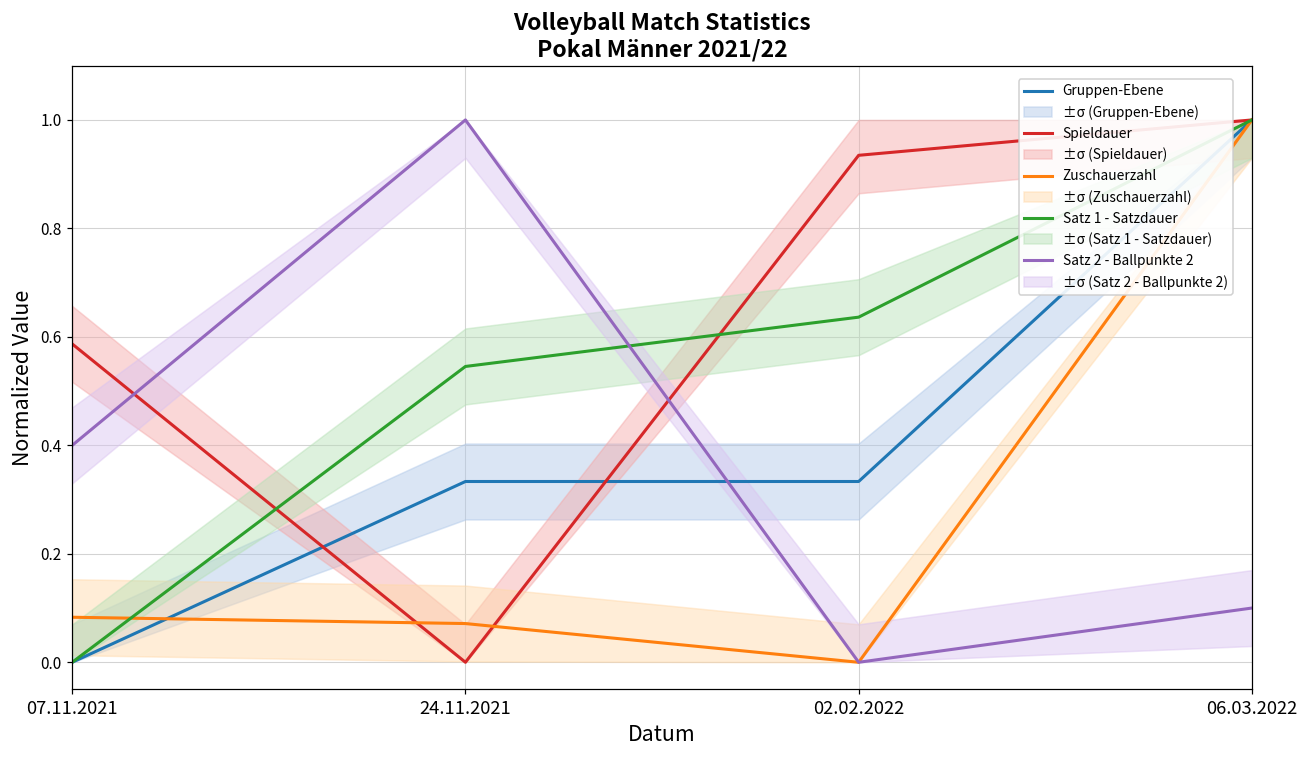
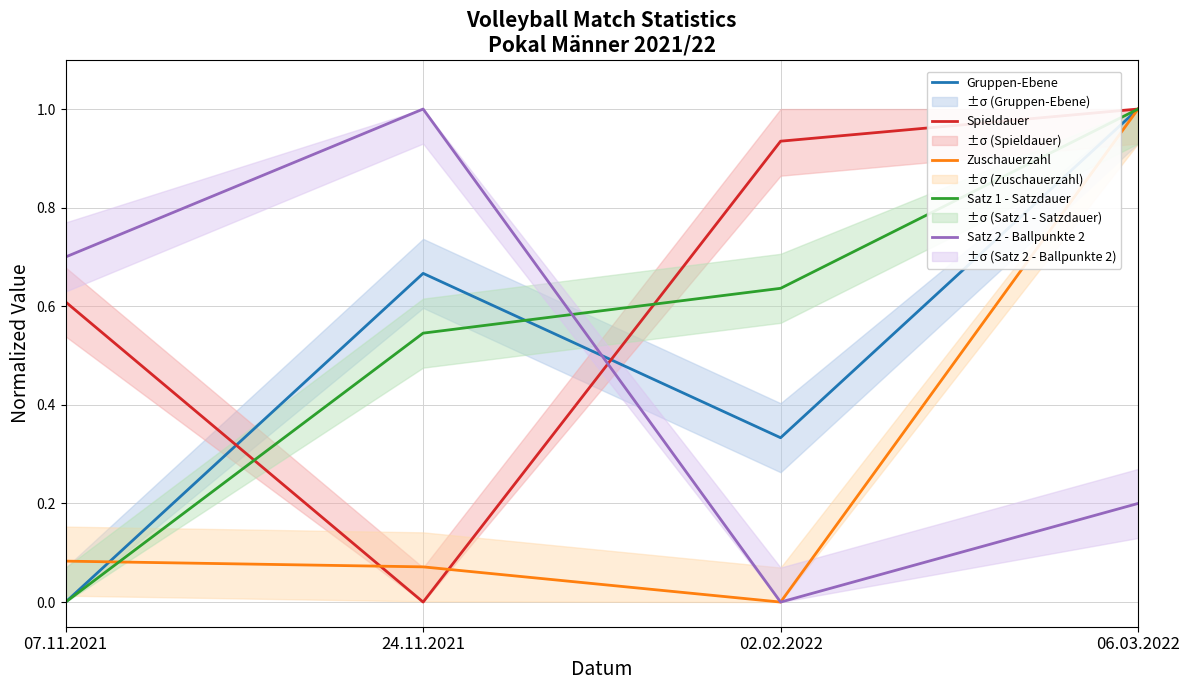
  {
    "Gruppen-Ebene": {
-     "24.11.2021": 0.33,
+     "24.11.2021": 0.67,
      "02.02.2022": 0.33
    },
    "Spieldauer": {
-     "07.11.2021": 0.59,
+     "07.11.2021": 0.61,
      "24.11.2021": 0.00,
      "02.02.2022": 0.93
    },
    "Zuschauerzahl": {
      "07.11.2021": 0.08
    },
    "Satz 1 - Satzdauer": {
      "24.11.2021": 0.55,
      "02.02.2022": 0.64
    },
    "Satz 2 - Ballpunkte 2": {
-     "07.11.2021": 0.40,
-     "06.03.2022": 0.10
+     "07.11.2021": 0.70,
+     "06.03.2022": 0.20
    }
  }
